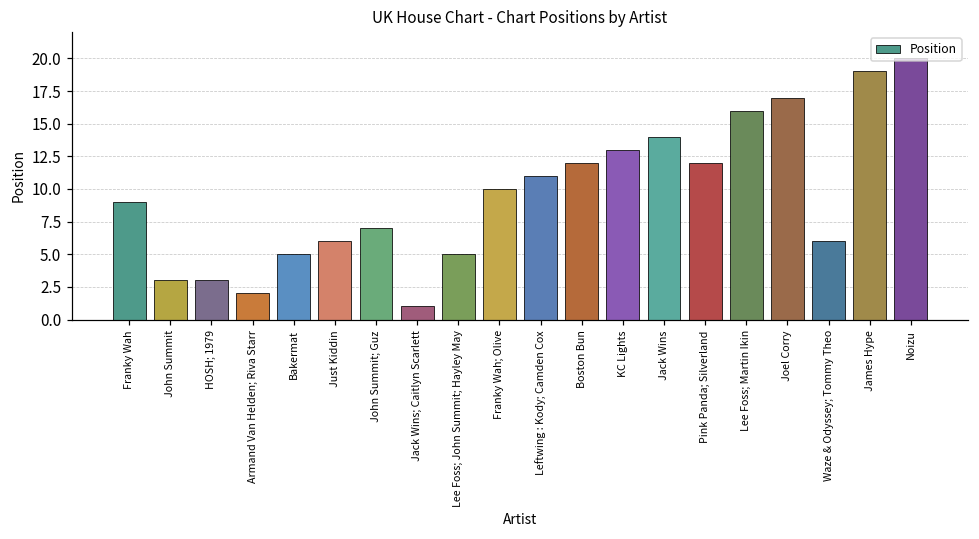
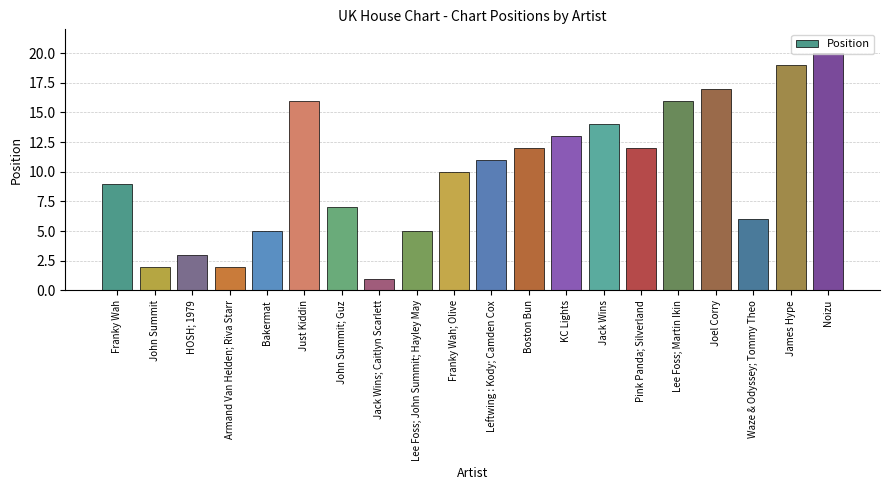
  {
    "Franky Wah": 9,
-   "John Summit": 3,
+   "John Summit": 2,
    "HOSH; 1979": 3,
    "Armand Van Helden; Riva Starr": 2,
    "Bakermat": 5,
-   "Just Kiddin": 6,
+   "Just Kiddin": 16,
    "John Summit; Guz": 7,
    "Jack Wins; Caitlyn Scarlett": 1,
    "Lee Foss; John Summit; Hayley May": 5,
    "Franky Wah; Olive": 10,
    "Leftwing : Kody; Camden Cox": 11,
    "Boston Bun": 12,
    "KC Lights": 13,
    "Jack Wins": 14,
    "Pink Panda; Silverland": 12,
    "Lee Foss; Martin Ikin": 16,
    "Joel Corry": 17,
    "Waze & Odyssey; Tommy Theo": 6,
    "James Hype": 19
  }
